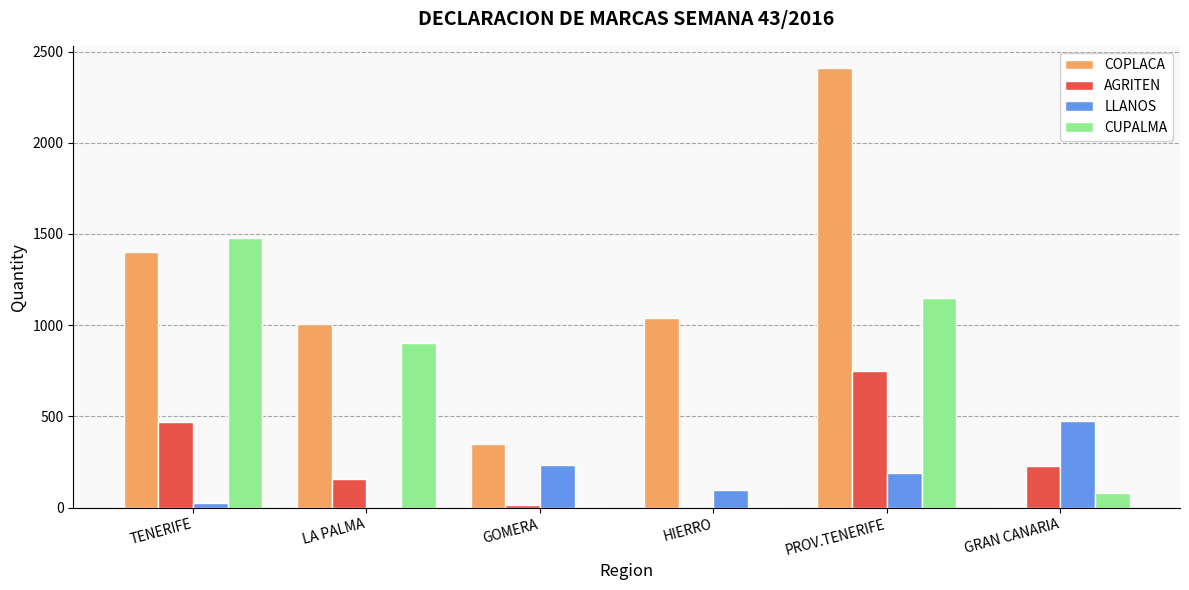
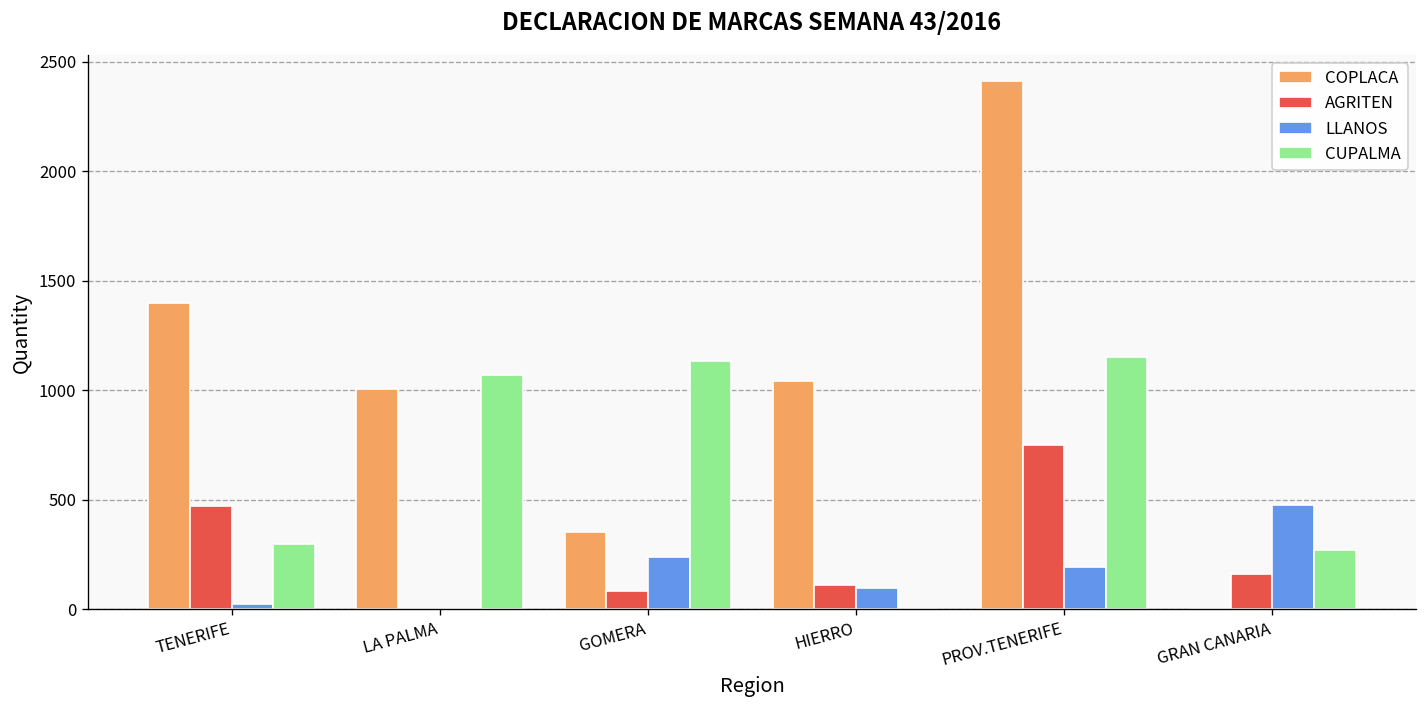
  {
    "COPLACA": {
      "TENERIFE": 1400,
      "LA PALMA": 1000,
      "GOMERA": 350,
      "HIERRO": 1040,
      "PROV.TENERIFE": 2410,
      "GRAN CANARIA": 0
    },
    "AGRITEN": {
      "TENERIFE": 470,
-     "LA PALMA": 160,
-     "GOMERA": 20,
-     "HIERRO": 0,
+     "LA PALMA": 0,
+     "GOMERA": 80,
+     "HIERRO": 110,
      "PROV.TENERIFE": 750,
-     "GRAN CANARIA": 230
+     "GRAN CANARIA": 160
    },
    "LLANOS": {
      "TENERIFE": 30,
      "LA PALMA": 0,
      "GOMERA": 240,
      "HIERRO": 100,
      "PROV.TENERIFE": 190,
      "GRAN CANARIA": 480
    },
    "CUPALMA": {
-     "TENERIFE": 1480,
-     "LA PALMA": 910,
-     "GOMERA": 0,
+     "TENERIFE": 300,
+     "LA PALMA": 1070,
+     "GOMERA": 1130,
      "HIERRO": 0,
      "PROV.TENERIFE": 1150,
-     "GRAN CANARIA": 80
+     "GRAN CANARIA": 270
    }
  }
